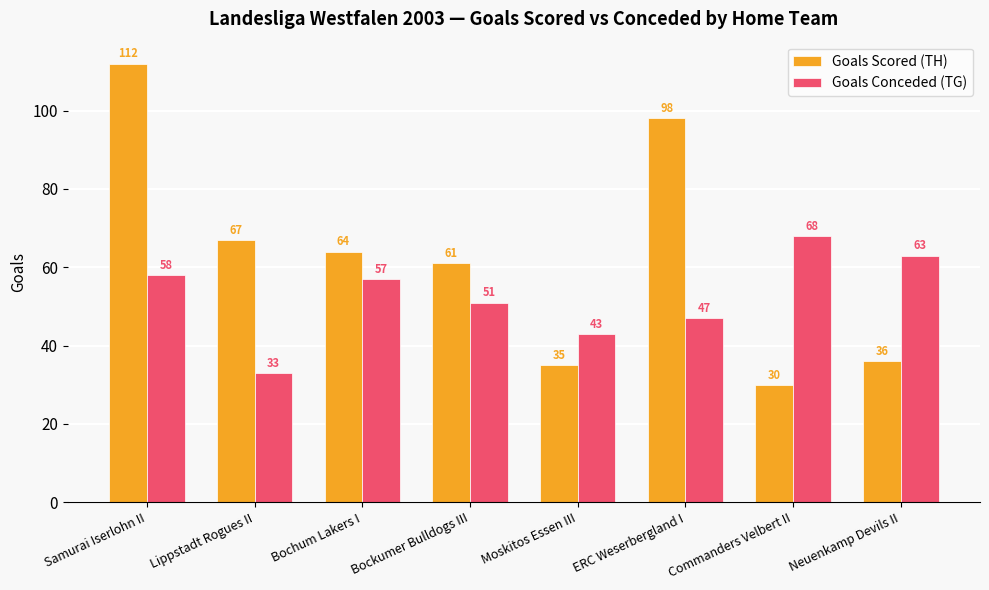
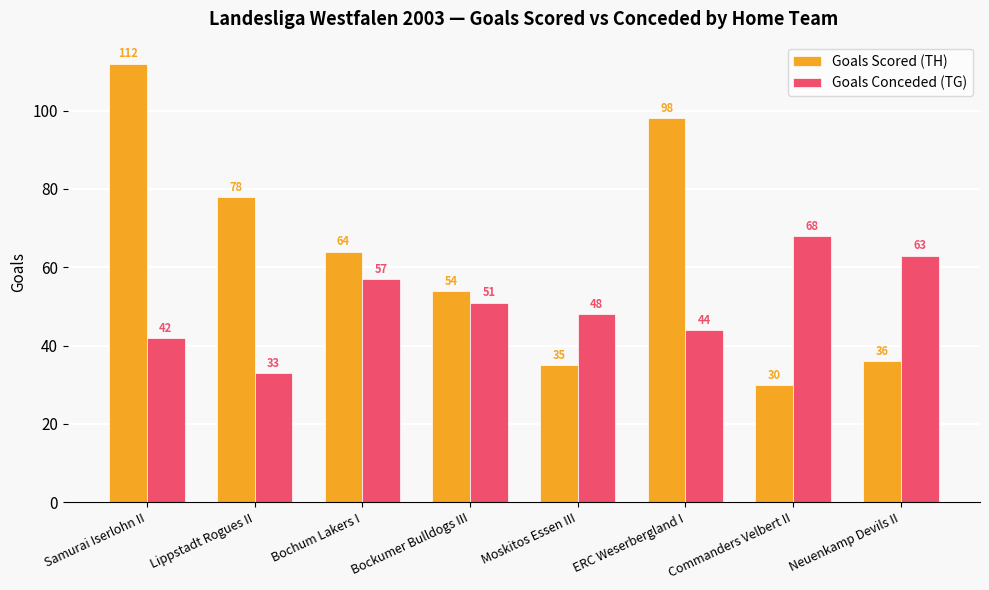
  {
    "Goals Scored (TH)": {
      "Samurai Iserlohn II": 112,
-     "Lippstadt Rogues II": 67,
+     "Lippstadt Rogues II": 78,
      "Bochum Lakers I": 64,
-     "Bockumer Bulldogs III": 61,
+     "Bockumer Bulldogs III": 54,
      "Moskitos Essen III": 35,
      "ERC Weserbergland I": 98,
      "Commanders Velbert II": 30,
      "Neuenkamp Devils II": 36
    },
    "Goals Conceded (TG)": {
-     "Samurai Iserlohn II": 58,
+     "Samurai Iserlohn II": 42,
      "Lippstadt Rogues II": 33,
      "Bochum Lakers I": 57,
      "Bockumer Bulldogs III": 51,
-     "Moskitos Essen III": 43,
-     "ERC Weserbergland I": 47,
+     "Moskitos Essen III": 48,
+     "ERC Weserbergland I": 44,
      "Commanders Velbert II": 68,
      "Neuenkamp Devils II": 63
    }
  }
